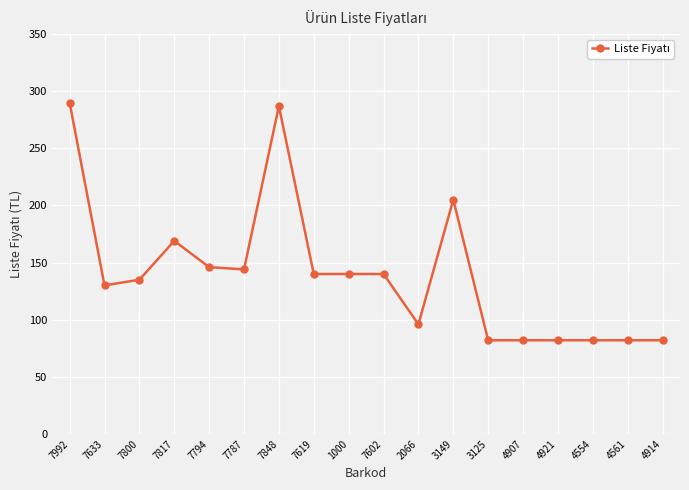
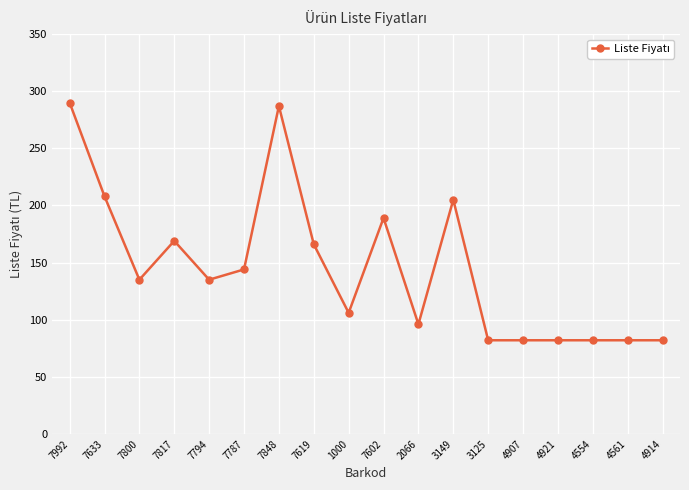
  {
    "7992": 290,
-   "7633": 130,
+   "7633": 208,
    "7800": 135,
    "7817": 169,
-   "7794": 146,
+   "7794": 135,
    "7787": 144,
    "7848": 287,
-   "7619": 140,
-   "1000": 140,
-   "7602": 140,
+   "7619": 166,
+   "1000": 106,
+   "7602": 189,
    "2066": 96,
    "3149": 205,
    "3125": 82,
    "4907": 82,
    "4921": 82,
    "4554": 82,
    "4561": 82,
    "4914": 82
  }
